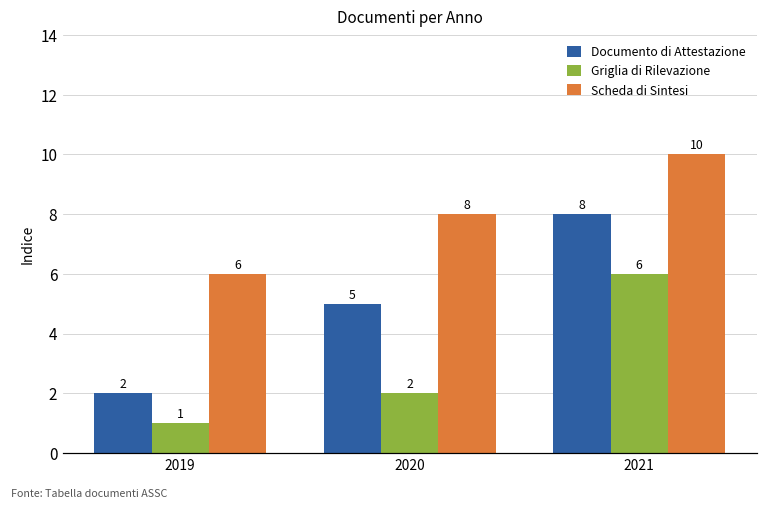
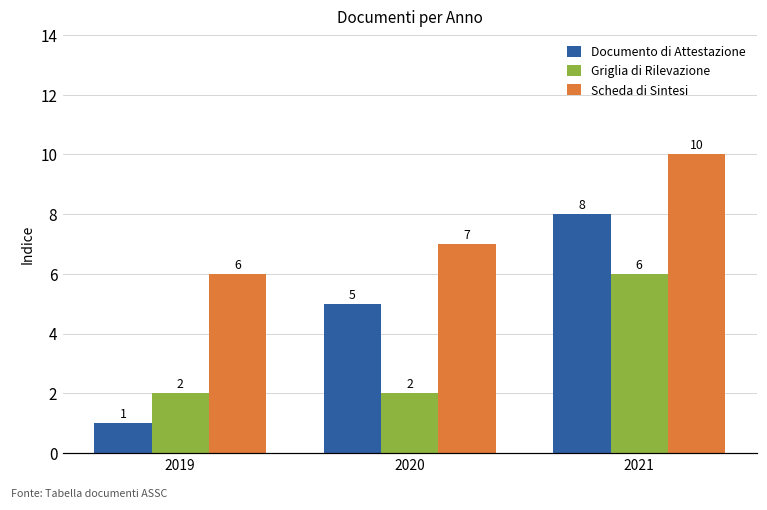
  {
    "Documento di Attestazione": {
-     "2019": 2,
+     "2019": 1,
      "2020": 5,
      "2021": 8
    },
    "Griglia di Rilevazione": {
-     "2019": 1,
+     "2019": 2,
      "2020": 2,
      "2021": 6
    },
    "Scheda di Sintesi": {
      "2019": 6,
-     "2020": 8,
+     "2020": 7,
      "2021": 10
    }
  }
